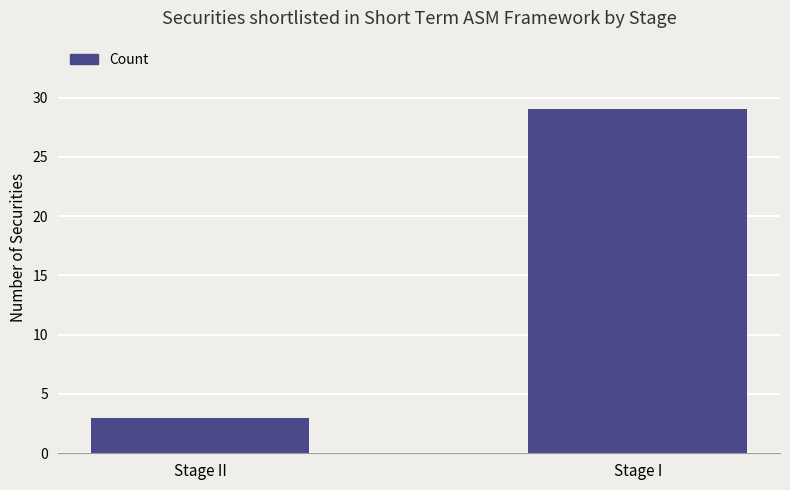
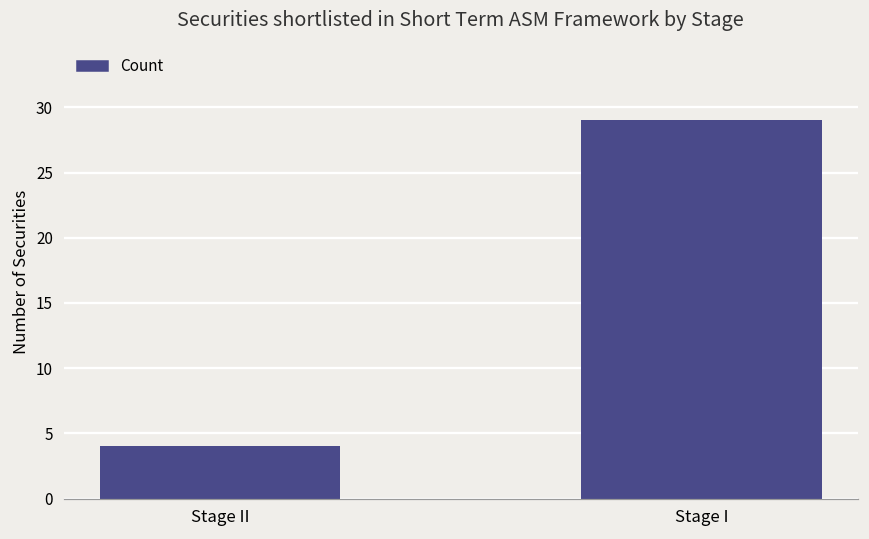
  {
-   "Stage II": 3,
+   "Stage II": 4,
    "Stage I": 29
  }
